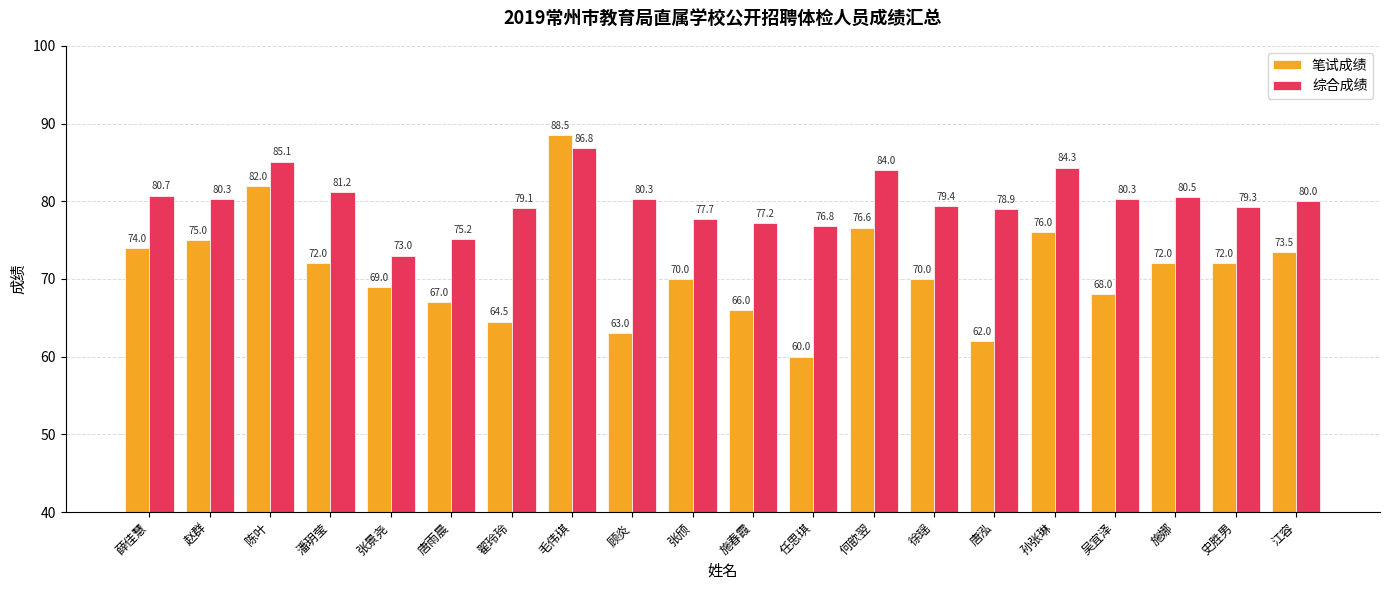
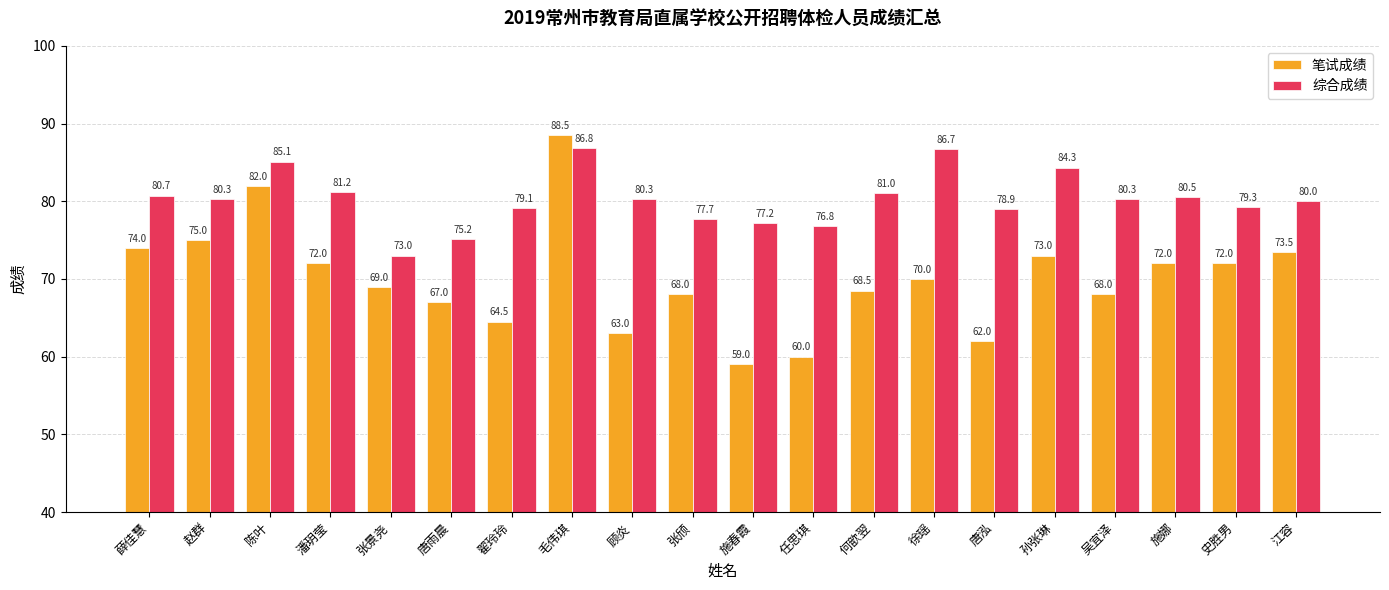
  {
    "笔试成绩": {
      "薛佳慧": 74.0,
      "赵群": 75.0,
      "陈叶": 82.0,
      "潘玥莹": 72.0,
      "张景尧": 69.0,
      "唐雨晨": 67.0,
      "翟玲玲": 64.5,
      "毛伟琪": 88.5,
      "顾炎": 63.0,
-     "张颀": 70.0,
-     "施春霞": 66.0,
+     "张颀": 68.0,
+     "施春霞": 59.0,
      "任思琪": 60.0,
-     "何歆翌": 76.6,
+     "何歆翌": 68.5,
      "徐瑶": 70.0,
      "唐泓": 62.0,
-     "孙张琳": 76.0,
+     "孙张琳": 73.0,
      "吴宜泽": 68.0,
      "施娜": 72.0,
      "史胜男": 72.0,
      "江容": 73.5
    },
    "综合成绩": {
      "薛佳慧": 80.7,
      "赵群": 80.3,
      "陈叶": 85.1,
      "潘玥莹": 81.2,
      "张景尧": 73.0,
      "唐雨晨": 75.2,
      "翟玲玲": 79.1,
      "毛伟琪": 86.8,
      "顾炎": 80.3,
      "张颀": 77.7,
      "施春霞": 77.2,
      "任思琪": 76.8,
-     "何歆翌": 84.0,
-     "徐瑶": 79.4,
+     "何歆翌": 81.0,
+     "徐瑶": 86.7,
      "唐泓": 78.9,
      "孙张琳": 84.3,
      "吴宜泽": 80.3,
      "施娜": 80.5,
      "史胜男": 79.3,
      "江容": 80.0
    }
  }
